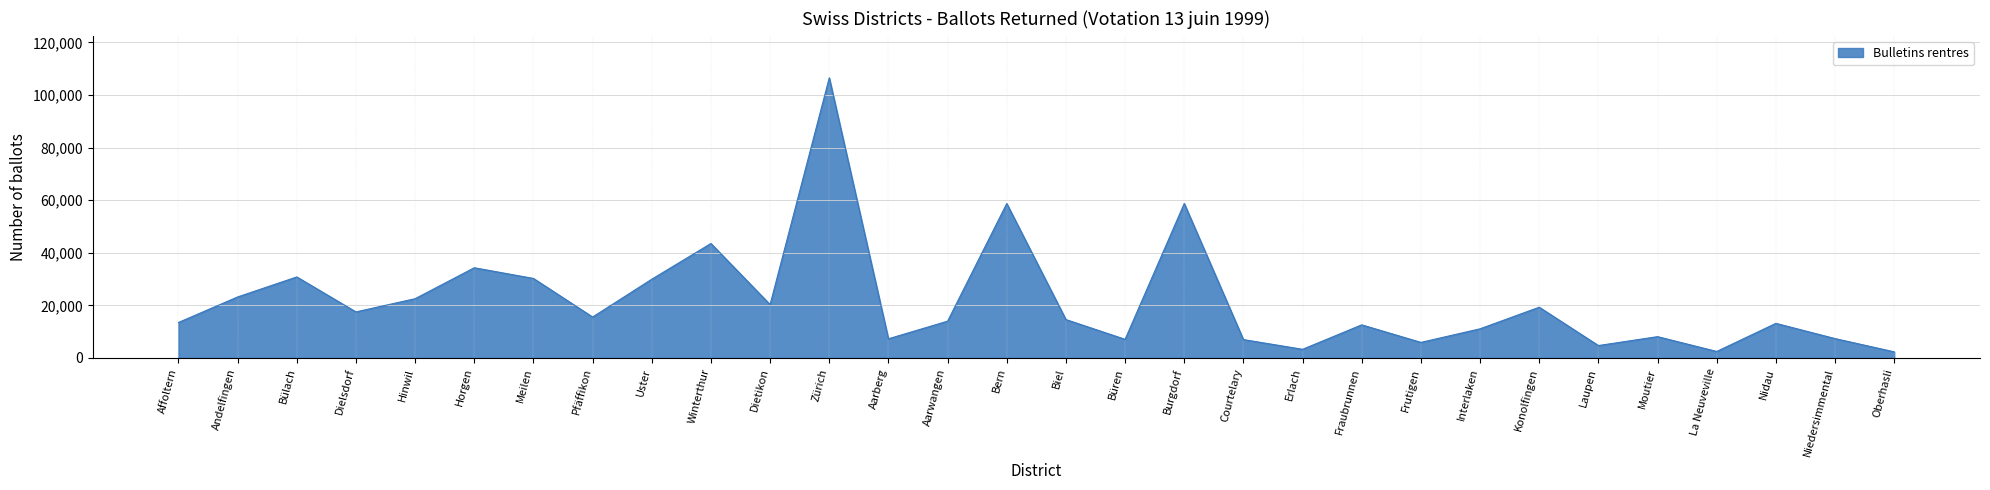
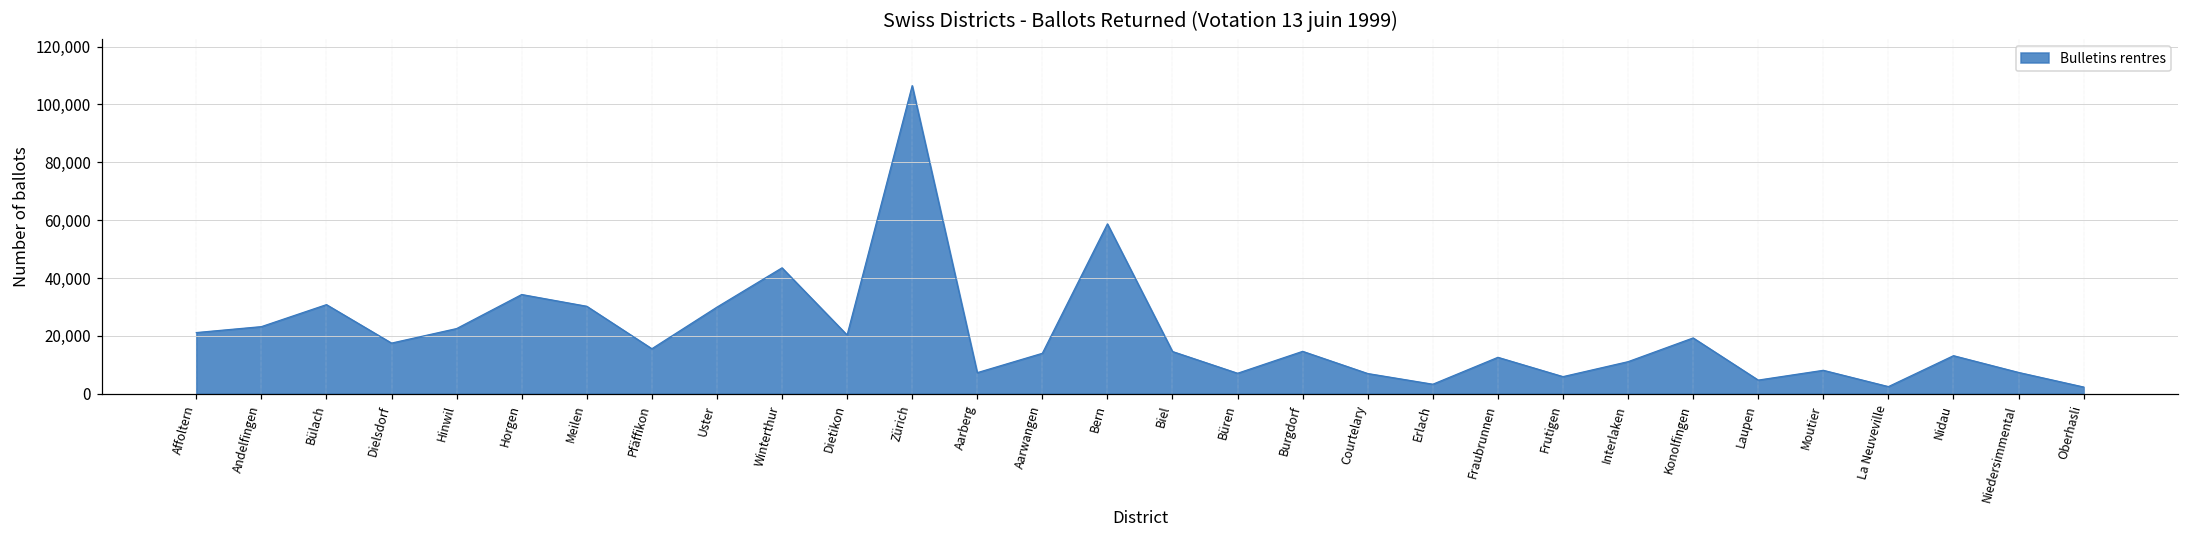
  {
-   "Affoltern": "13,000",
+   "Affoltern": "21,000",
    "Andelfingen": "23,000",
    "Bülach": "31,000",
    "Dielsdorf": "18,000",
    "Hinwil": "23,000",
    "Horgen": "34,000",
    "Meilen": "30,000",
    "Pfäffikon": "16,000",
    "Uster": "30,000",
    "Winterthur": "44,000",
    "Dietikon": "20,000",
    "Zürich": "106,000",
    "Aarberg": "7,000",
    "Aarwangen": "14,000",
    "Bern": "59,000",
    "Biel": "15,000",
    "Büren": "7,000",
-   "Burgdorf": "59,000",
+   "Burgdorf": "15,000",
    "Courtelary": "7,000",
    "Erlach": "3,000",
    "Fraubrunnen": "13,000",
    "Frutigen": "6,000",
    "Interlaken": "11,000",
    "Konolfingen": "19,000",
    "Laupen": "5,000",
    "Moutier": "8,000",
    "La Neuveville": "2,000",
    "Nidau": "13,000",
    "Niedersimmental": "7,000",
    "Oberhasli": "2,000"
  }
